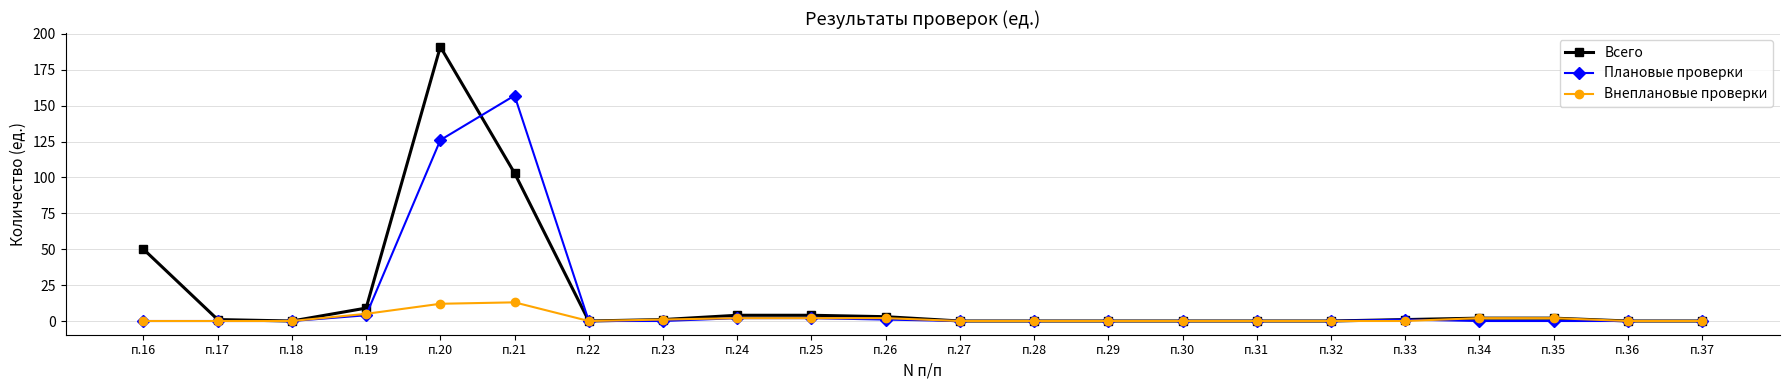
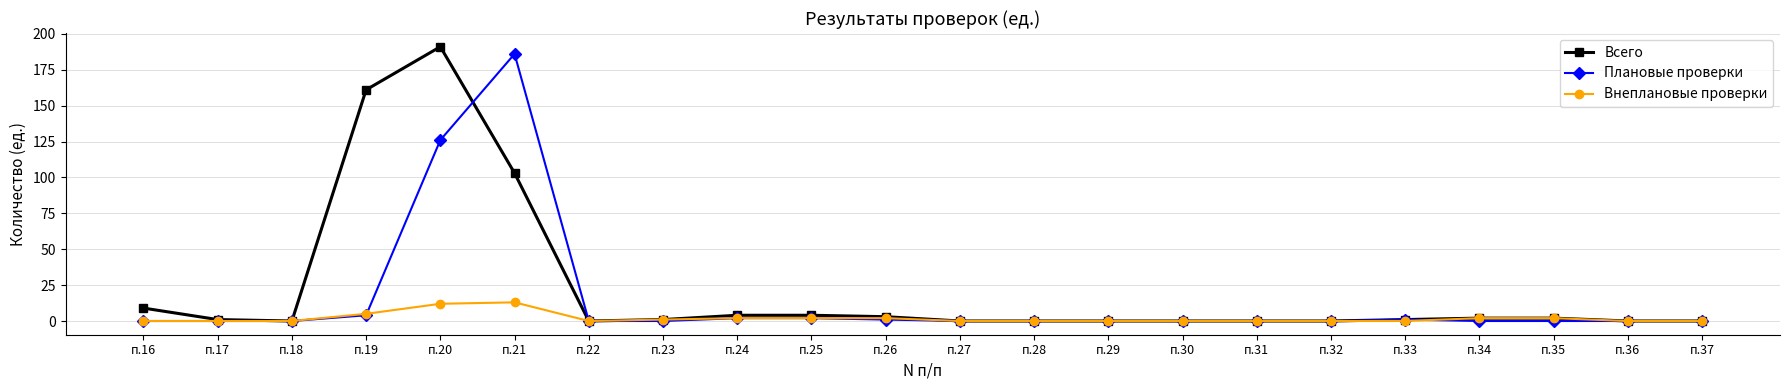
  {
    "Всего": {
-     "п.16": 50,
-     "п.19": 9,
+     "п.16": 9,
+     "п.19": 161,
      "п.20": 191,
      "п.21": 103,
      "п.24": 4,
      "п.25": 4
    },
    "Плановые проверки": {
      "п.20": 126,
-     "п.21": 157,
+     "п.21": 186,
      "п.34": 0,
      "п.35": 0
    },
    "Внеплановые проверки": {
      "п.20": 12,
      "п.21": 13
    }
  }
